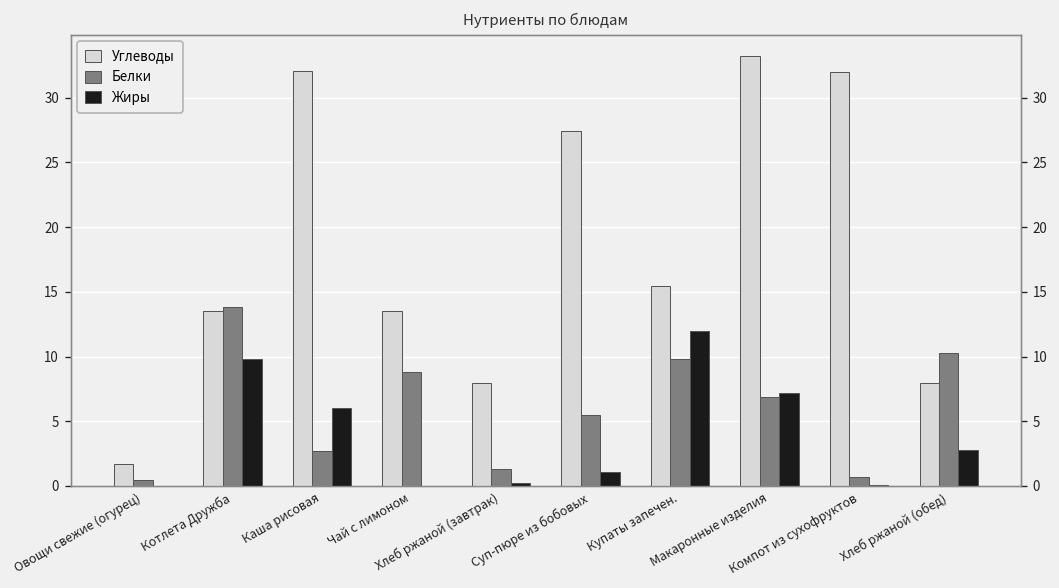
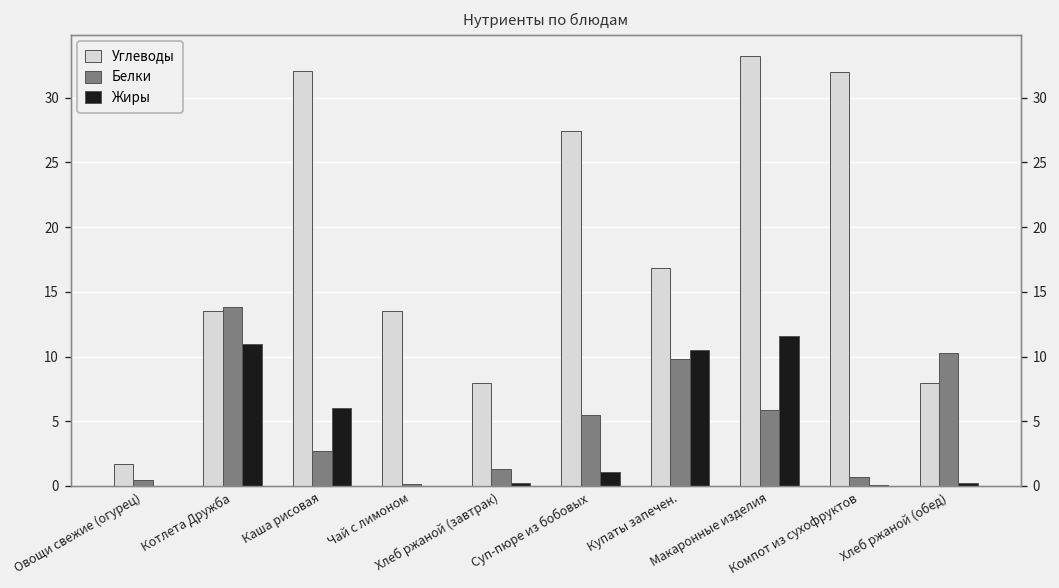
  {
    "Углеводы": {
      "Овощи свежие (огурец)": 1.7,
      "Котлета Дружба": 13.5,
      "Каша рисовая": 32.1,
      "Чай с лимоном": 13.5,
      "Хлеб ржаной (завтрак)": 7.9,
      "Суп-пюре из бобовых": 27.4,
-     "Купаты запечен.": 15.5,
+     "Купаты запечен.": 16.8,
      "Макаронные изделия": 33.2,
      "Компот из сухофруктов": 32.0,
      "Хлеб ржаной (обед)": 7.9
    },
    "Белки": {
      "Овощи свежие (огурец)": 0.5,
      "Котлета Дружба": 13.8,
      "Каша рисовая": 2.7,
-     "Чай с лимоном": 8.8,
+     "Чай с лимоном": 0.1,
      "Хлеб ржаной (завтрак)": 1.3,
      "Суп-пюре из бобовых": 5.5,
      "Купаты запечен.": 9.8,
-     "Макаронные изделия": 6.9,
+     "Макаронные изделия": 5.9,
      "Компот из сухофруктов": 0.7,
      "Хлеб ржаной (обед)": 10.3
    },
    "Жиры": {
      "Овощи свежие (огурец)": 0.0,
-     "Котлета Дружба": 9.8,
+     "Котлета Дружба": 11.0,
      "Каша рисовая": 6.0,
      "Хлеб ржаной (завтрак)": 0.2,
      "Суп-пюре из бобовых": 1.1,
-     "Купаты запечен.": 12.0,
-     "Макаронные изделия": 7.2,
-     "Хлеб ржаной (обед)": 2.8
+     "Купаты запечен.": 10.5,
+     "Макаронные изделия": 11.6,
+     "Хлеб ржаной (обед)": 0.2
    }
  }
